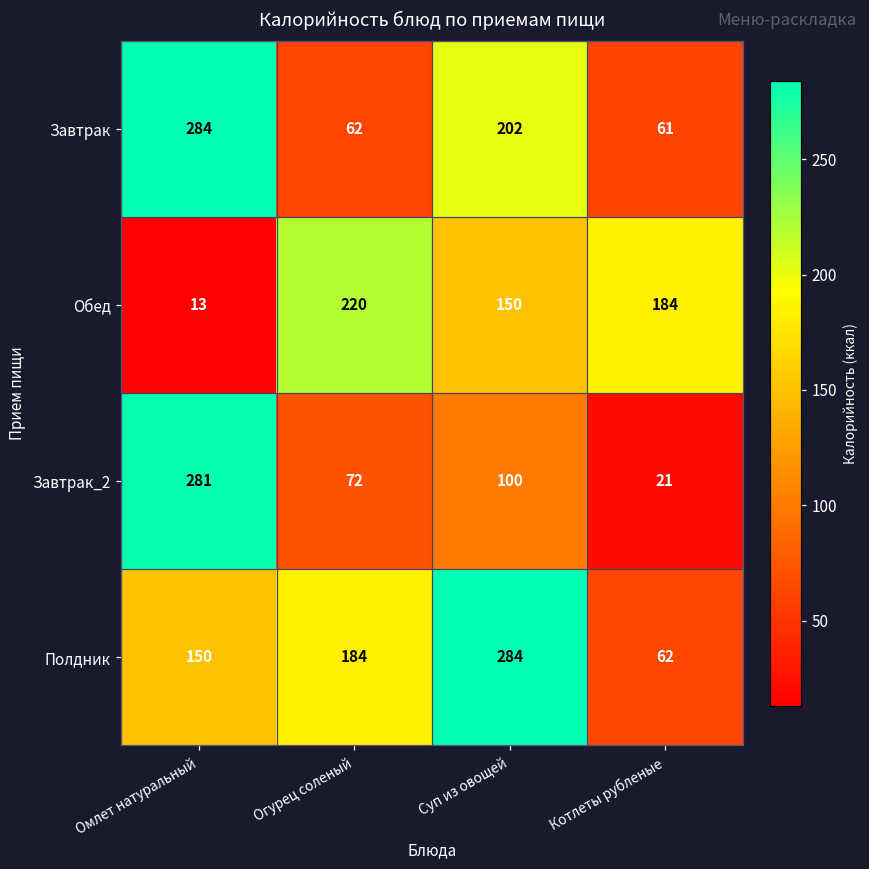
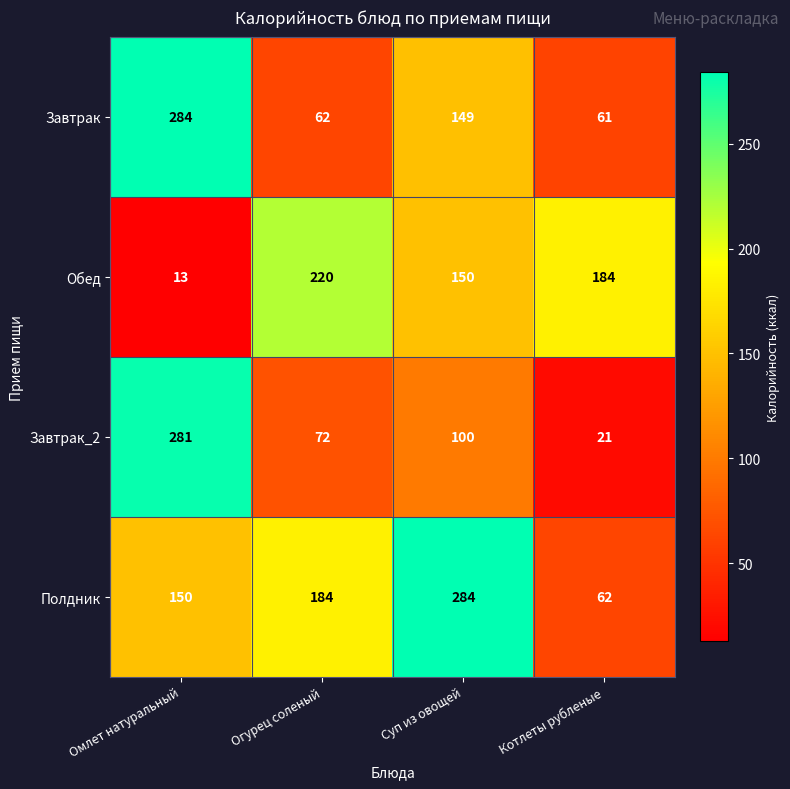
  {
    "Завтрак": {
      "Омлет натуральный": 284,
      "Огурец соленый": 62,
-     "Суп из овощей": 202,
+     "Суп из овощей": 149,
      "Котлеты рубленые": 61
    },
    "Обед": {
      "Омлет натуральный": 13,
      "Огурец соленый": 220,
      "Суп из овощей": 150,
      "Котлеты рубленые": 184
    },
    "Завтрак_2": {
      "Омлет натуральный": 281,
      "Огурец соленый": 72,
      "Суп из овощей": 100,
      "Котлеты рубленые": 21
    },
    "Полдник": {
      "Омлет натуральный": 150,
      "Огурец соленый": 184,
      "Суп из овощей": 284,
      "Котлеты рубленые": 62
    }
  }
